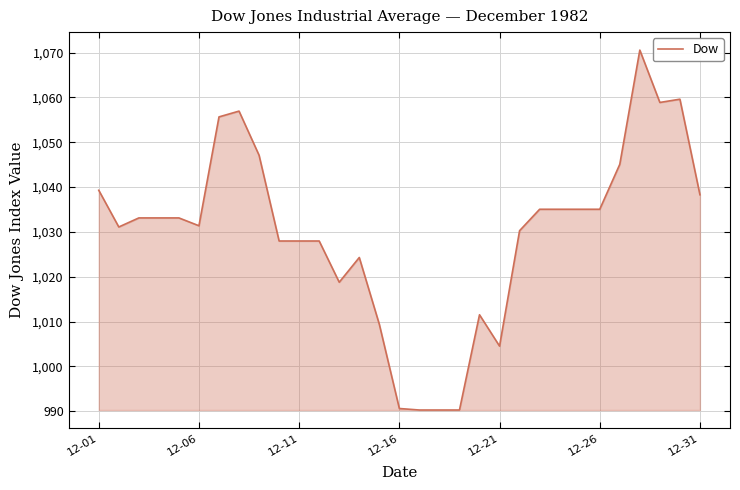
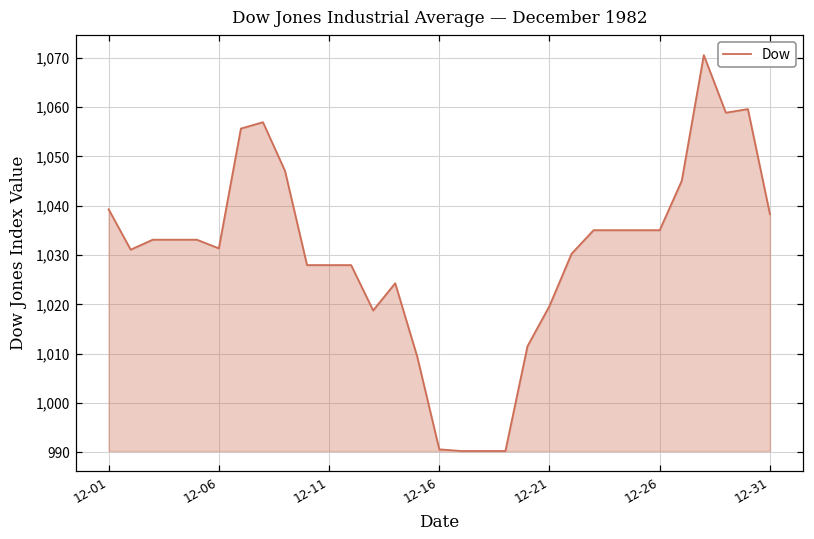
  {
    "12-01": "1,039",
    "12-06": "1,031",
    "12-11": "1,028",
    "12-16": "991",
-   "12-21": "1,005",
+   "12-21": "1,020",
    "12-26": "1,035",
    "12-31": "1,038"
  }
